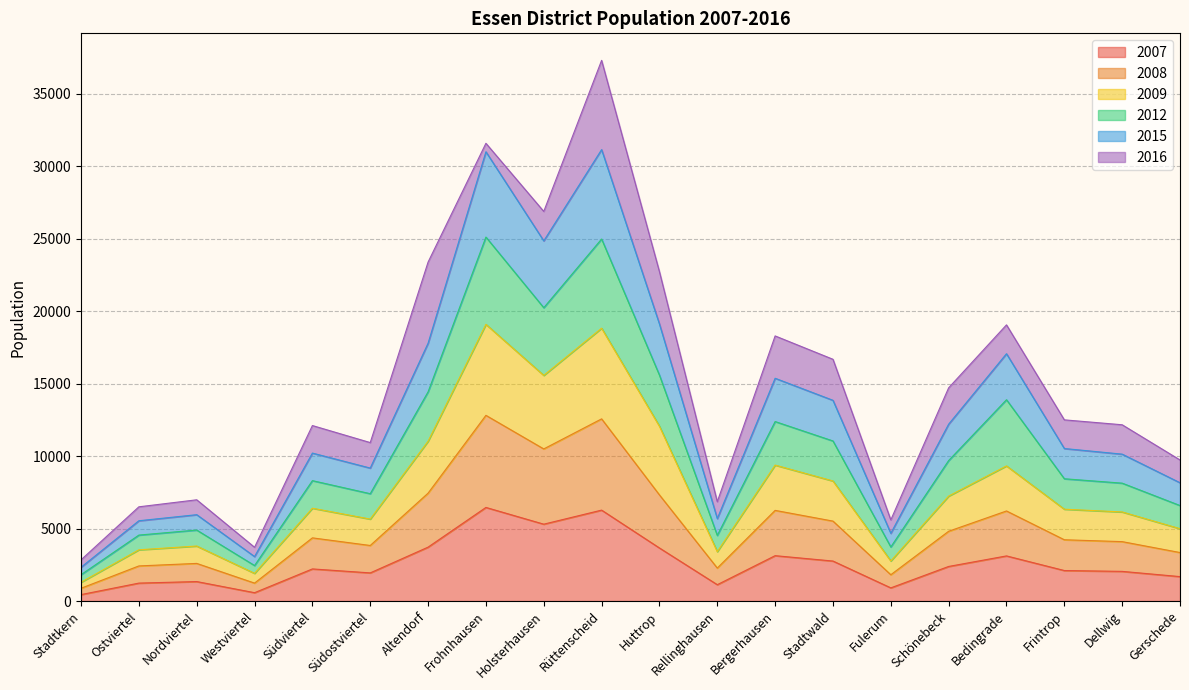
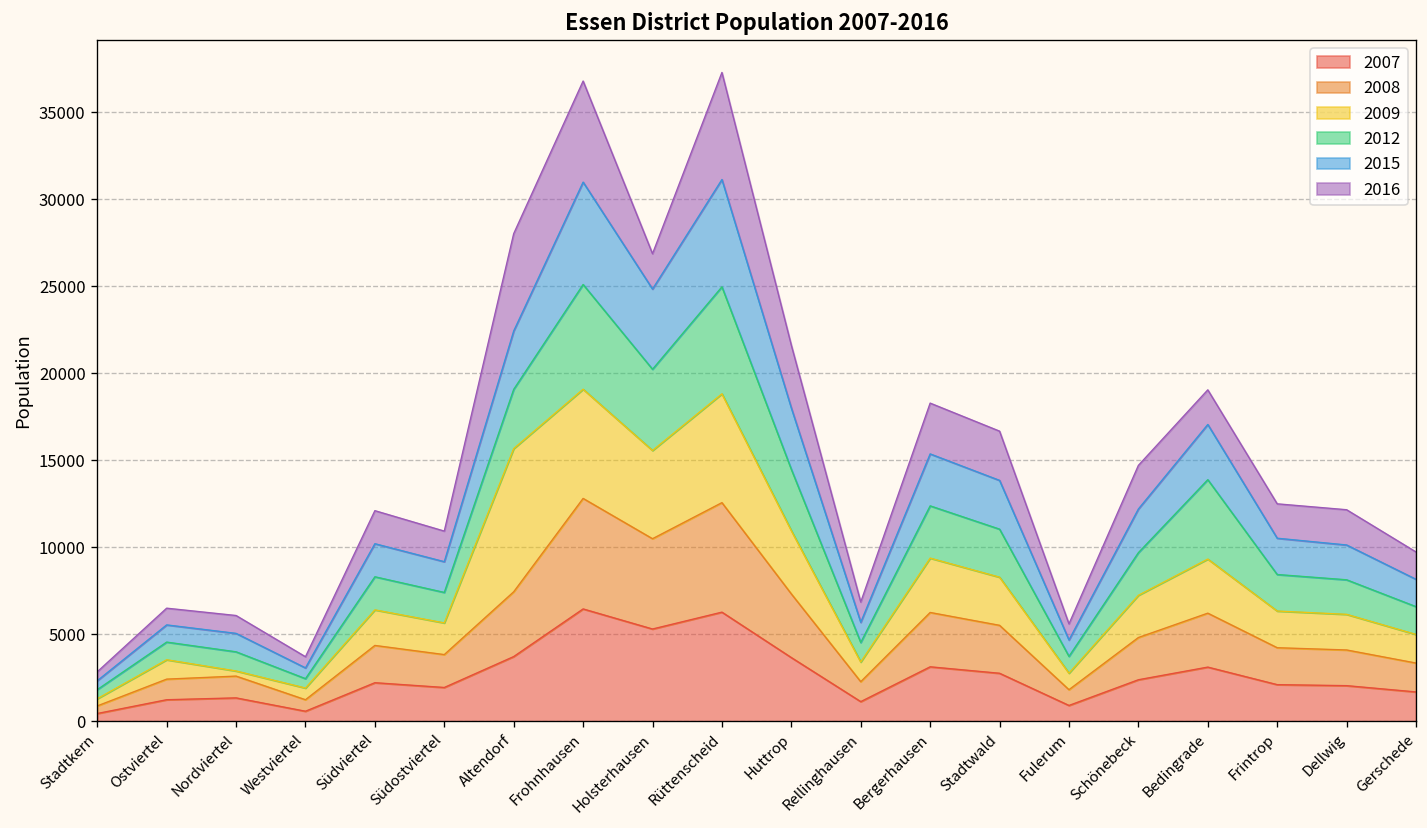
  {
    "2009": {
      "Stadtkern": 400,
      "Ostviertel": 1100,
-     "Nordviertel": 1200,
+     "Nordviertel": 300,
      "Westviertel": 700,
      "Südviertel": 2000,
      "Südostviertel": 1800,
-     "Altendorf": 3600,
+     "Altendorf": 8200,
      "Frohnhausen": 6300,
      "Holsterhausen": 5100,
      "Rüttenscheid": 6300,
-     "Huttrop": 4700,
+     "Huttrop": 3600,
      "Rellinghausen": 1100,
      "Bergerhausen": 3100,
      "Stadtwald": 2800,
      "Fulerum": 1000,
      "Schönebeck": 2400,
      "Bedingrade": 3100,
      "Frintrop": 2100,
      "Dellwig": 2000,
      "Gerschede": 1600
    },
    "2012": {
      "Stadtkern": 500,
      "Ostviertel": 1000,
      "Nordviertel": 1100,
      "Westviertel": 500,
      "Südviertel": 1900,
      "Südostviertel": 1800,
      "Altendorf": 3400,
      "Frohnhausen": 6000,
      "Holsterhausen": 4700,
      "Rüttenscheid": 6100,
      "Huttrop": 3500,
      "Rellinghausen": 1100,
      "Bergerhausen": 3000,
      "Stadtwald": 2800,
      "Fulerum": 1000,
      "Schönebeck": 2500,
      "Bedingrade": 4600,
      "Frintrop": 2100,
      "Dellwig": 2000,
      "Gerschede": 1600
    },
    "2015": {
      "Stadtkern": 500,
      "Ostviertel": 1000,
      "Nordviertel": 1100,
      "Westviertel": 600,
      "Südviertel": 1900,
      "Südostviertel": 1800,
      "Altendorf": 3400,
      "Frohnhausen": 5900,
      "Holsterhausen": 4600,
      "Rüttenscheid": 6200,
      "Huttrop": 3500,
      "Rellinghausen": 1200,
      "Bergerhausen": 3000,
      "Stadtwald": 2800,
      "Fulerum": 900,
      "Schönebeck": 2500,
      "Bedingrade": 3200,
      "Frintrop": 2100,
      "Dellwig": 2000,
      "Gerschede": 1600
    },
    "2016": {
      "Stadtkern": 500,
      "Ostviertel": 1000,
      "Nordviertel": 1000,
      "Westviertel": 600,
      "Südviertel": 1900,
      "Südostviertel": 1800,
      "Altendorf": 5600,
-     "Frohnhausen": 600,
+     "Frohnhausen": 5800,
      "Holsterhausen": 2000,
      "Rüttenscheid": 6200,
      "Huttrop": 3600,
      "Rellinghausen": 1200,
      "Bergerhausen": 2900,
      "Stadtwald": 2800,
      "Fulerum": 900,
      "Schönebeck": 2500,
      "Bedingrade": 2000,
      "Frintrop": 2000,
      "Dellwig": 2000,
      "Gerschede": 1600
    }
  }
